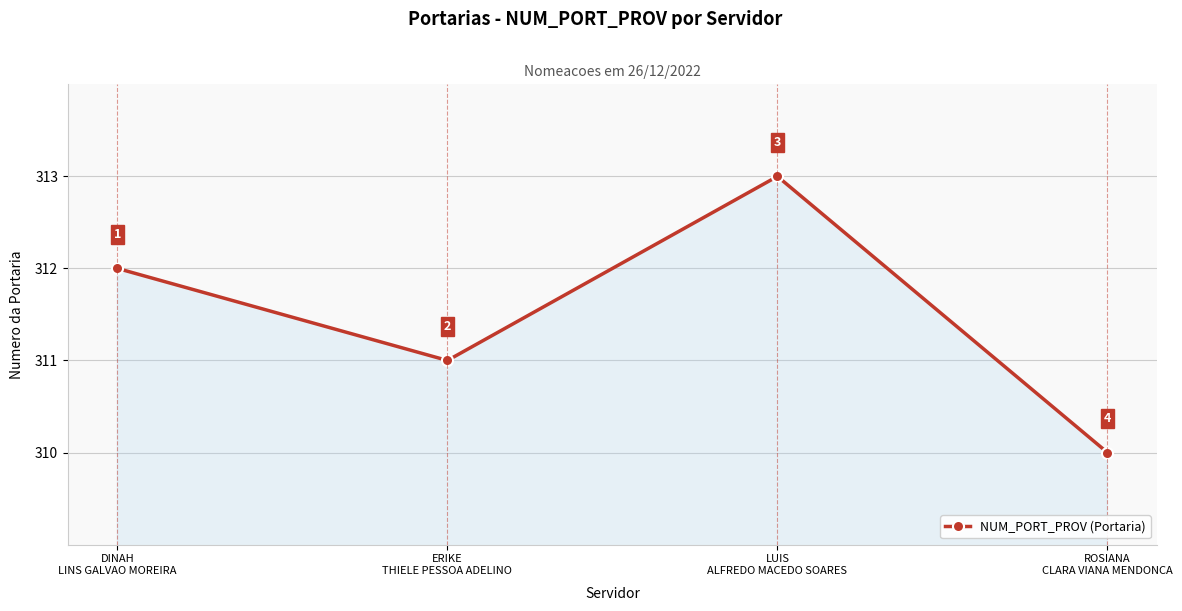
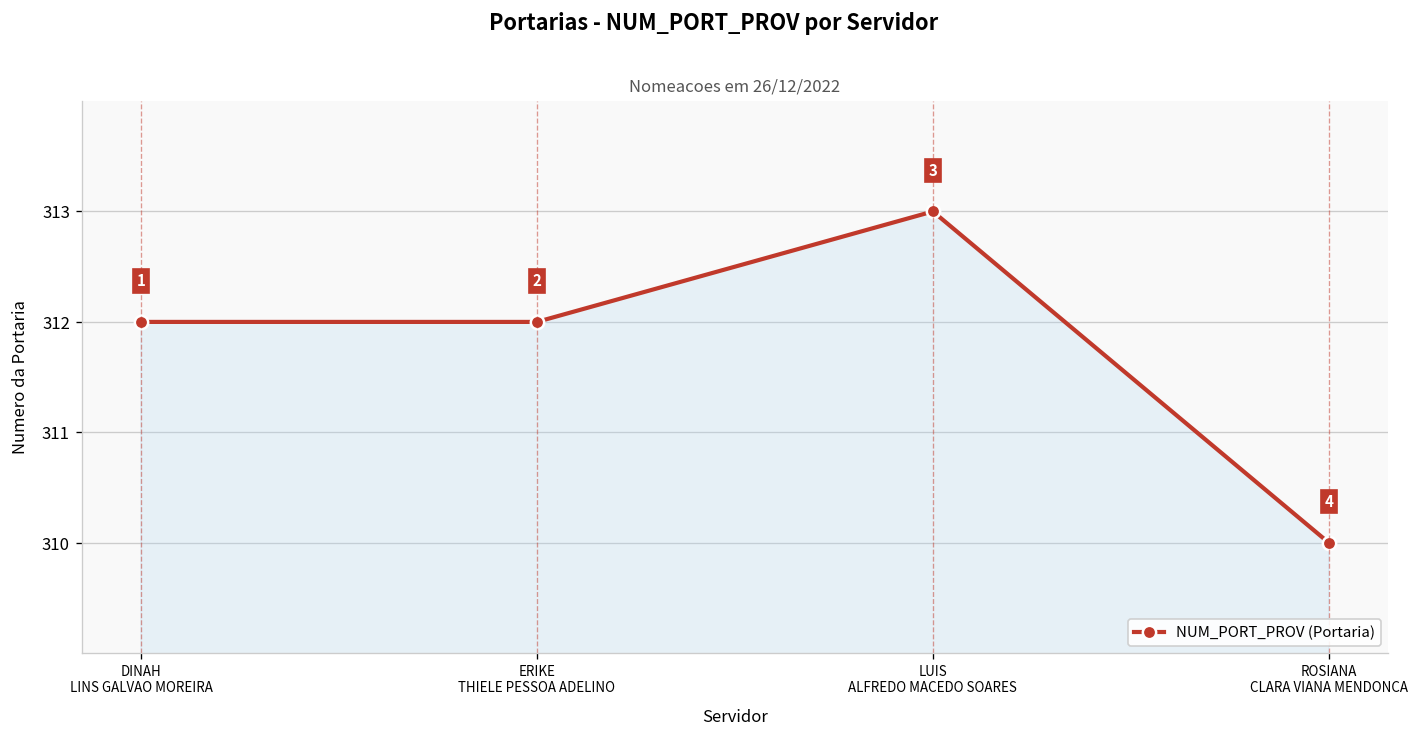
  {
    "DINAH LINS GALVAO MOREIRA": 312,
-   "ERIKE THIELE PESSOA ADELINO": 311,
+   "ERIKE THIELE PESSOA ADELINO": 312,
    "LUIS ALFREDO MACEDO SOARES": 313,
    "ROSIANA CLARA VIANA MENDONCA": 310
  }
